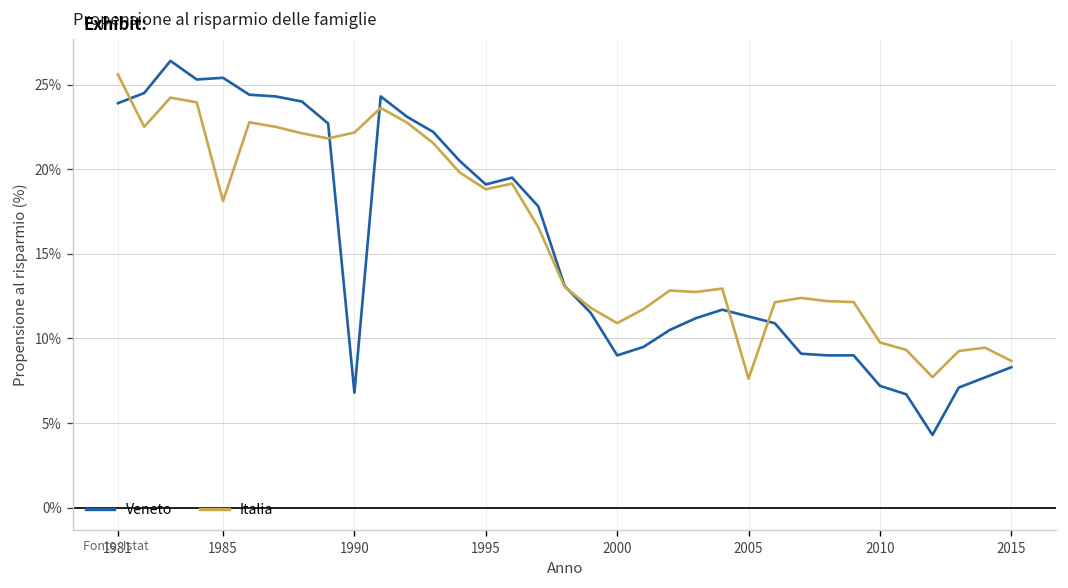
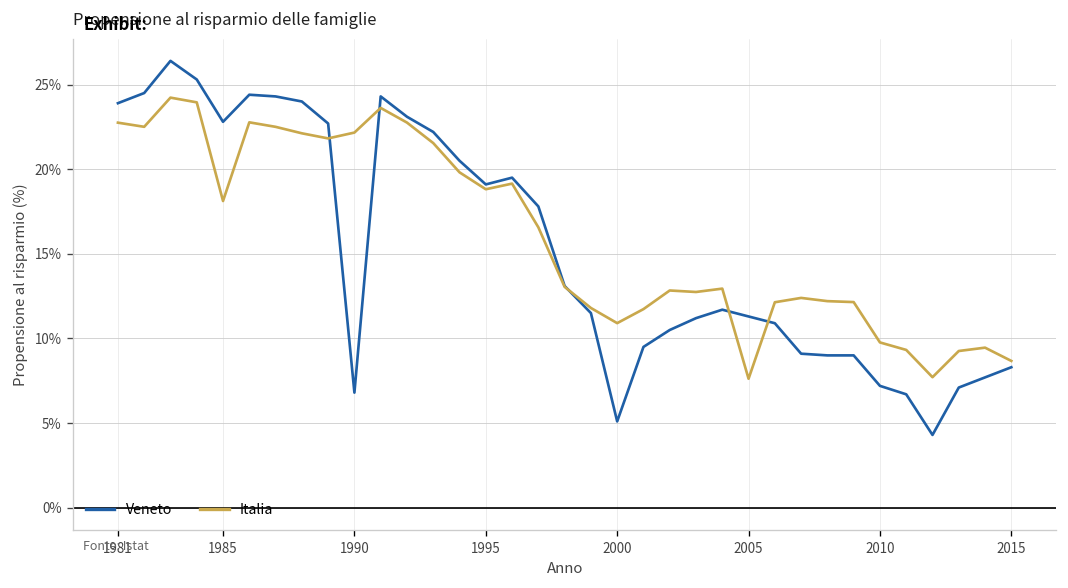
  {
    "Veneto": {
      "1981": "23.9%",
-     "1985": "25.4%",
+     "1985": "22.8%",
      "1990": "6.8%",
      "1995": "19.1%",
-     "2000": "9.0%",
+     "2000": "5.1%",
      "2005": "11.3%",
      "2010": "7.2%",
      "2015": "8.3%"
    },
    "Italia": {
-     "1981": "25.6%",
+     "1981": "22.7%",
      "1985": "18.1%",
      "1990": "22.2%",
      "1995": "18.8%",
      "2000": "10.9%",
      "2005": "7.6%",
      "2010": "9.8%",
      "2015": "8.7%"
    }
  }
